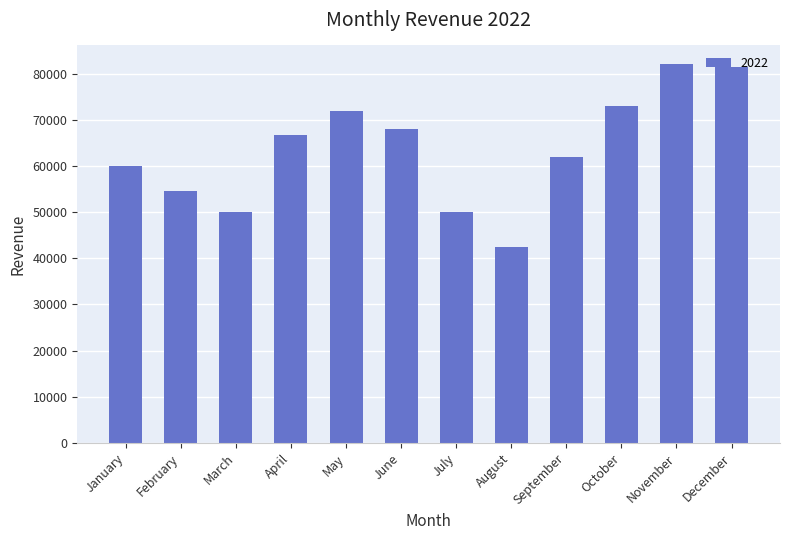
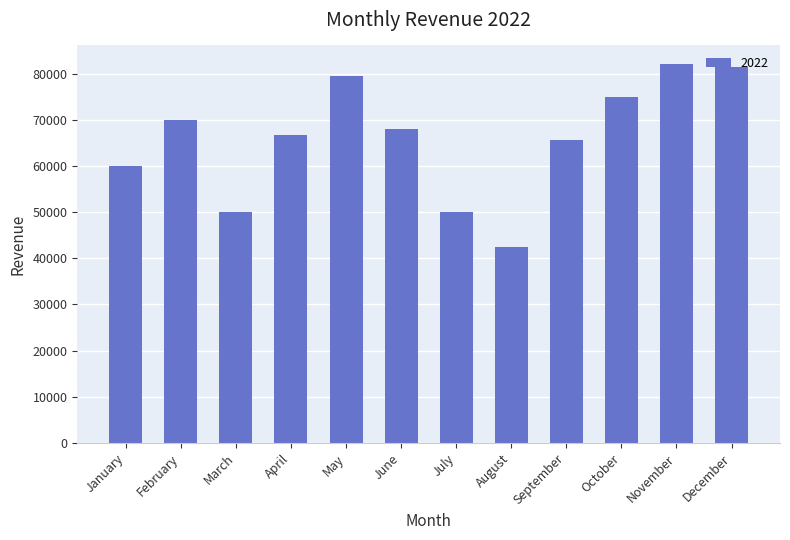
  {
    "January": 60000,
-   "February": 54000,
+   "February": 70000,
    "March": 50000,
    "April": 67000,
-   "May": 72000,
+   "May": 80000,
    "June": 68000,
    "July": 50000,
    "August": 42000,
-   "September": 62000,
-   "October": 73000,
+   "September": 66000,
+   "October": 75000,
    "November": 82000,
    "December": 81000
  }
